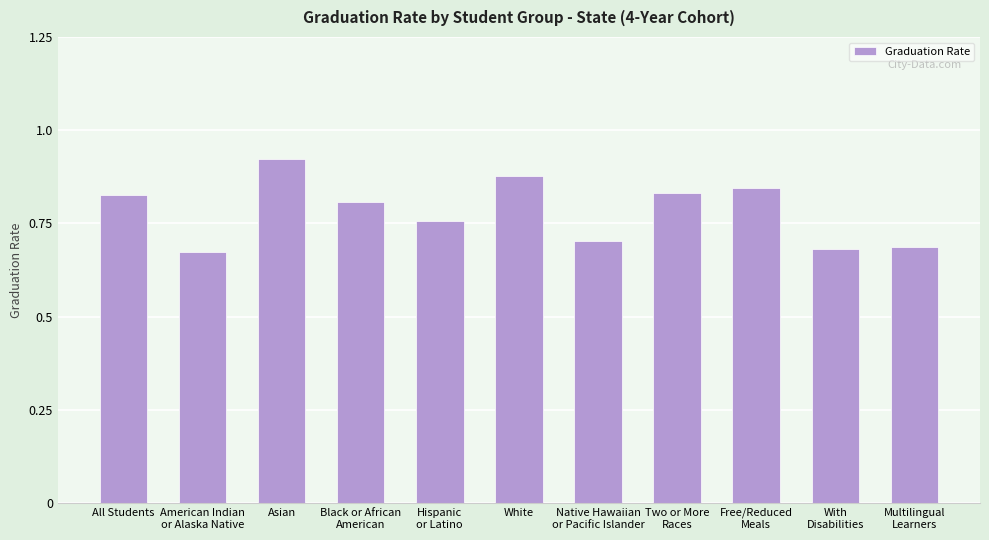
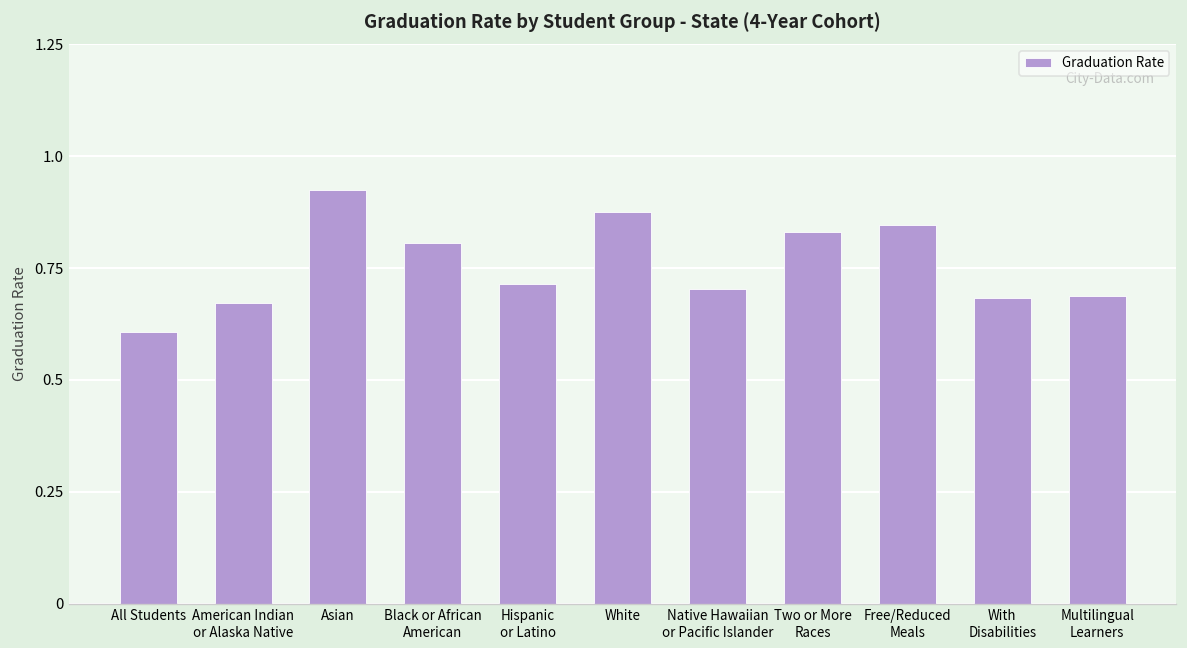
  {
-   "All Students": 0.83,
+   "All Students": 0.61,
    "American Indian or Alaska Native": 0.67,
    "Asian": 0.92,
    "Black or African American": 0.81,
-   "Hispanic or Latino": 0.76,
+   "Hispanic or Latino": 0.72,
    "White": 0.88,
    "Native Hawaiian or Pacific Islander": 0.70,
    "Two or More Races": 0.83,
    "Free/Reduced Meals": 0.85,
    "With Disabilities": 0.68,
    "Multilingual Learners": 0.69
  }
